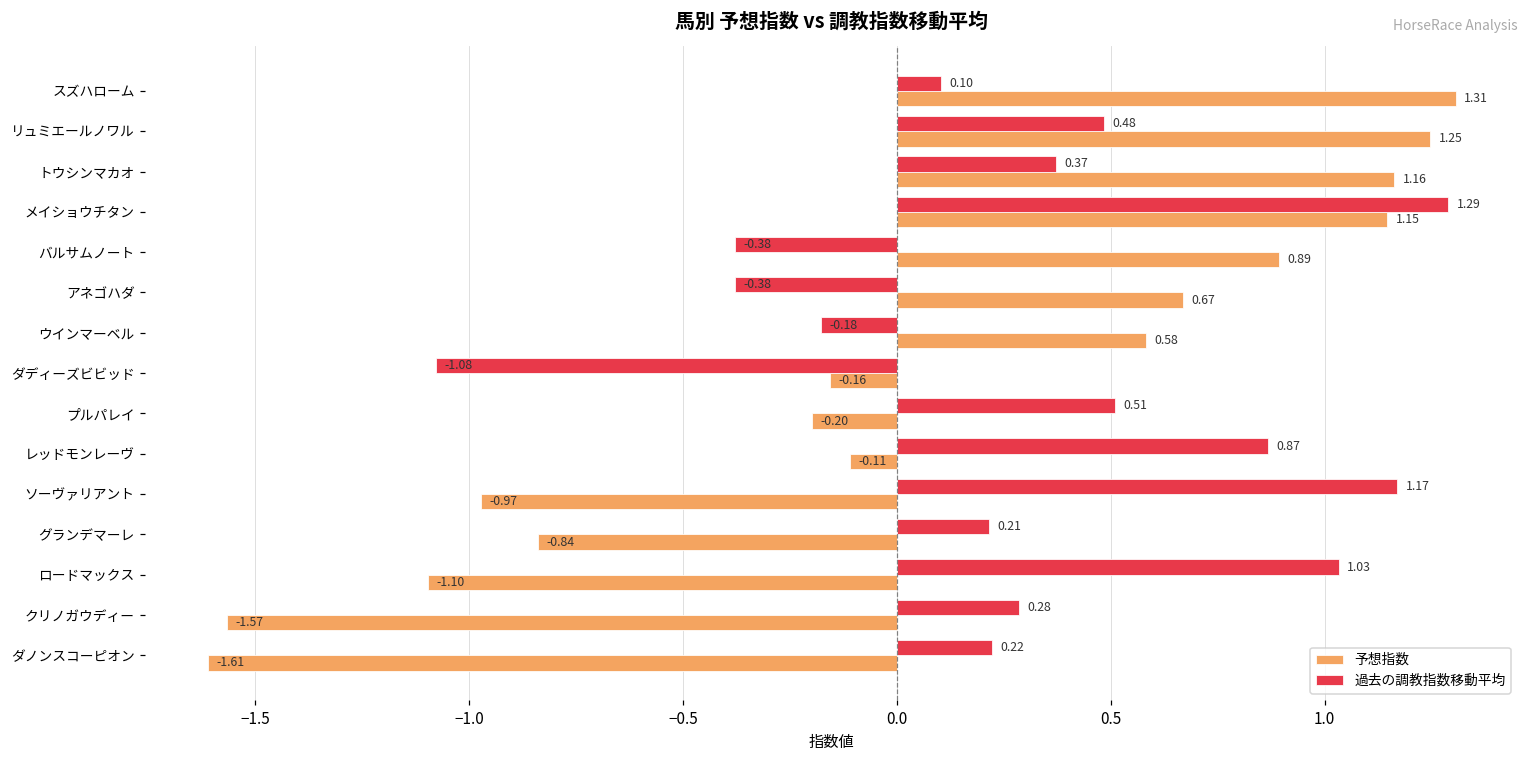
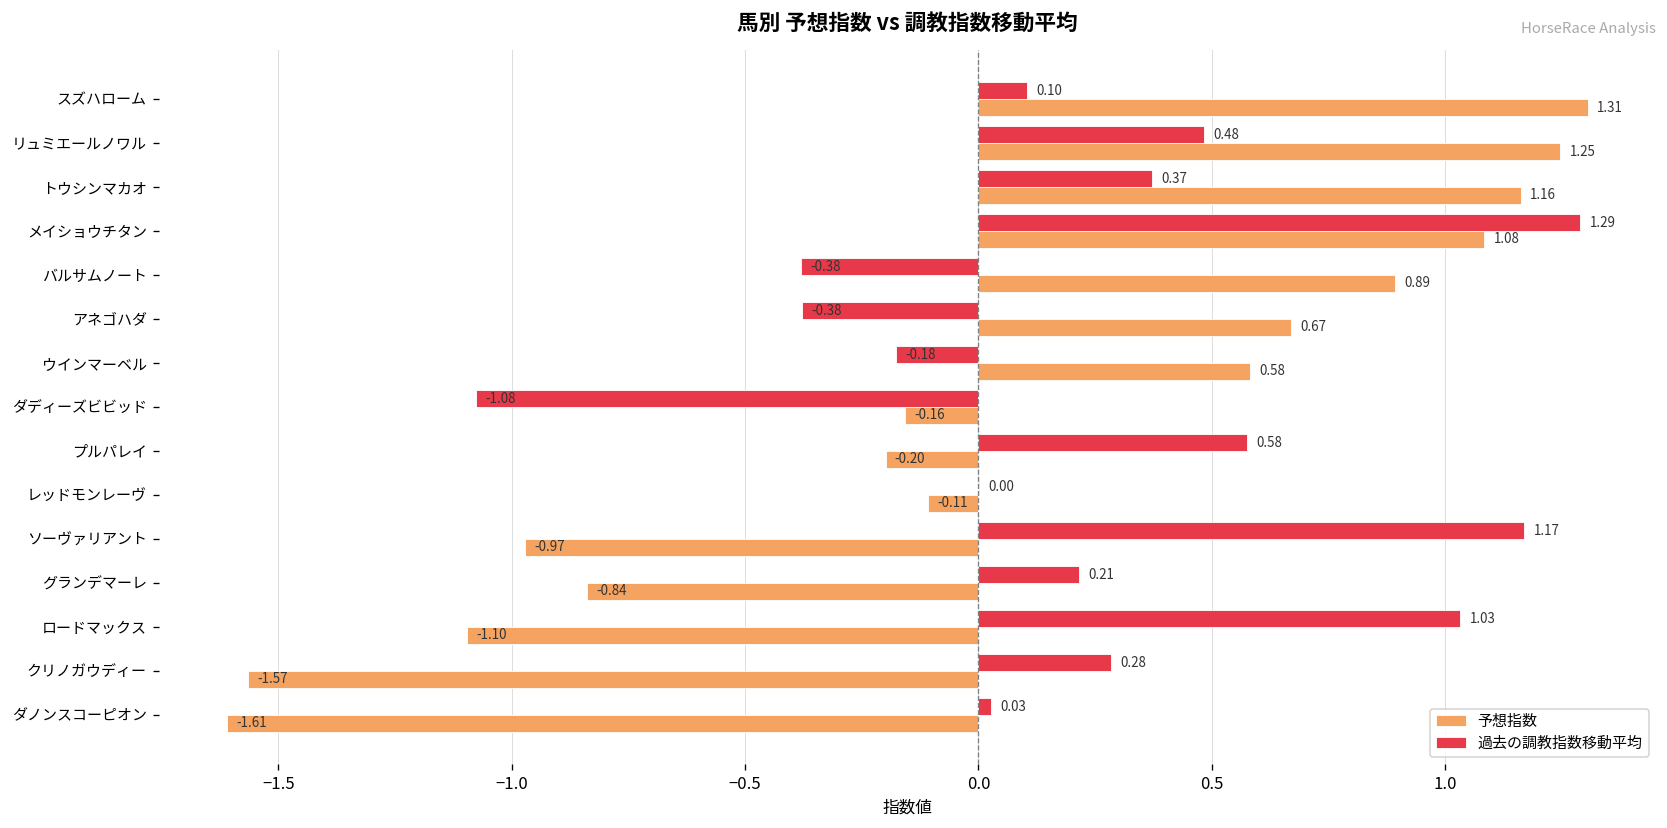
  {
    "予想指数": {
      "スズハローム": 1.31,
      "リュミエールノワル": 1.25,
      "トウシンマカオ": 1.16,
-     "メイショウチタン": 1.15,
+     "メイショウチタン": 1.08,
      "バルサムノート": 0.89,
      "アネゴハダ": 0.67,
      "ウインマーベル": 0.58,
      "ダディーズビビッド": -0.16,
      "プルパレイ": -0.20,
      "レッドモンレーヴ": -0.11,
      "ソーヴァリアント": -0.97,
      "グランデマーレ": -0.84,
      "ロードマックス": -1.10,
      "クリノガウディー": -1.57,
      "ダノンスコーピオン": -1.61
    },
    "過去の調教指数移動平均": {
      "スズハローム": 0.10,
      "リュミエールノワル": 0.48,
      "トウシンマカオ": 0.37,
      "メイショウチタン": 1.29,
      "バルサムノート": -0.38,
      "アネゴハダ": -0.38,
      "ウインマーベル": -0.18,
      "ダディーズビビッド": -1.08,
-     "プルパレイ": 0.51,
-     "レッドモンレーヴ": 0.87,
+     "プルパレイ": 0.58,
+     "レッドモンレーヴ": 0.00,
      "ソーヴァリアント": 1.17,
      "グランデマーレ": 0.21,
      "ロードマックス": 1.03,
      "クリノガウディー": 0.28,
-     "ダノンスコーピオン": 0.22
+     "ダノンスコーピオン": 0.03
    }
  }
